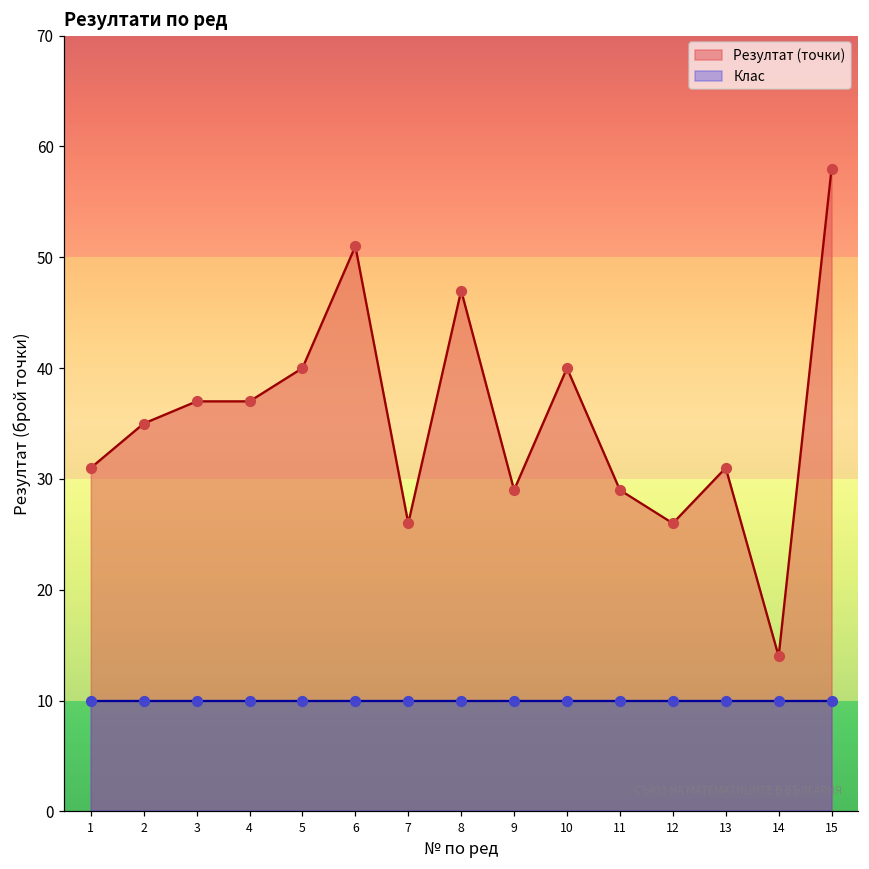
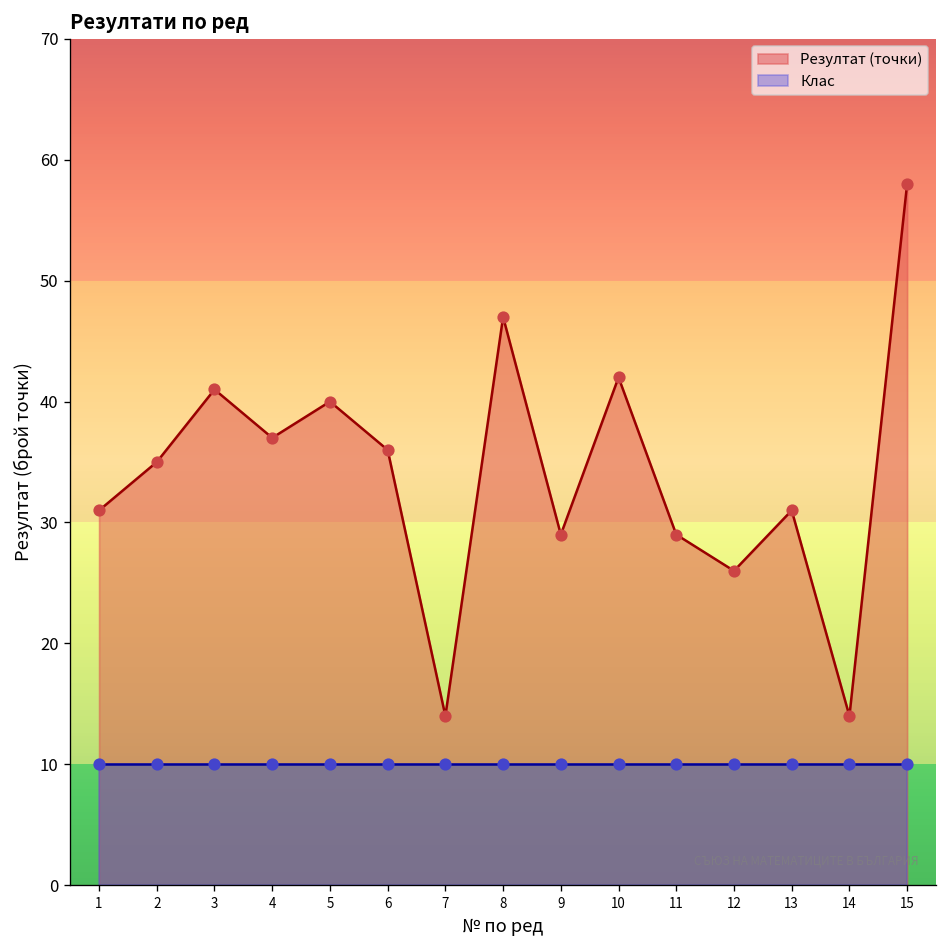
  {
    "Резултат (точки)": {
      "1": 31,
      "2": 35,
-     "3": 37,
+     "3": 41,
      "4": 37,
      "5": 40,
-     "6": 51,
-     "7": 26,
+     "6": 36,
+     "7": 14,
      "8": 47,
      "9": 29,
-     "10": 40,
+     "10": 42,
      "11": 29,
      "12": 26,
      "13": 31,
      "14": 14,
      "15": 58
    },
    "Клас": {
      "1": 10,
      "2": 10,
      "3": 10,
      "4": 10,
      "5": 10,
      "6": 10,
      "7": 10,
      "8": 10,
      "9": 10,
      "10": 10,
      "11": 10,
      "12": 10,
      "13": 10,
      "14": 10,
      "15": 10
    }
  }
